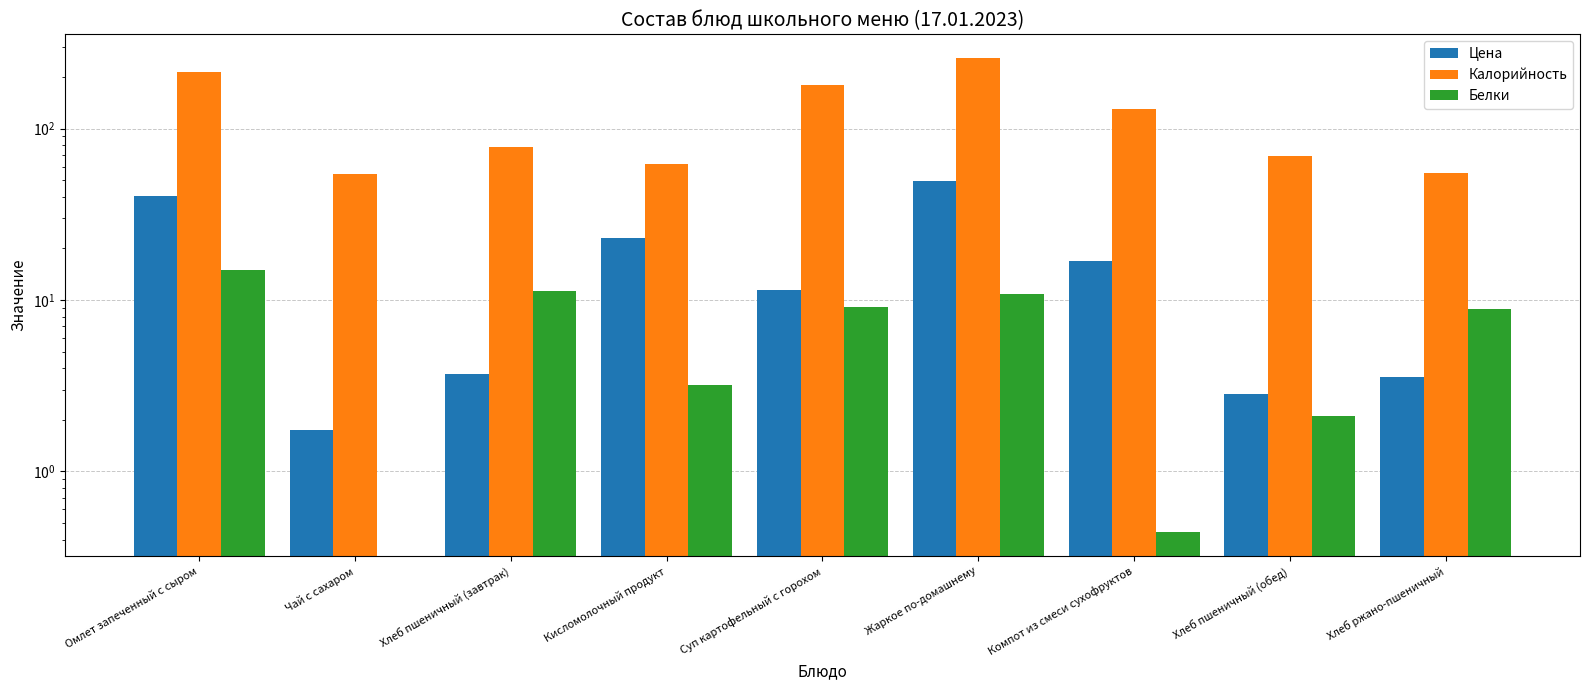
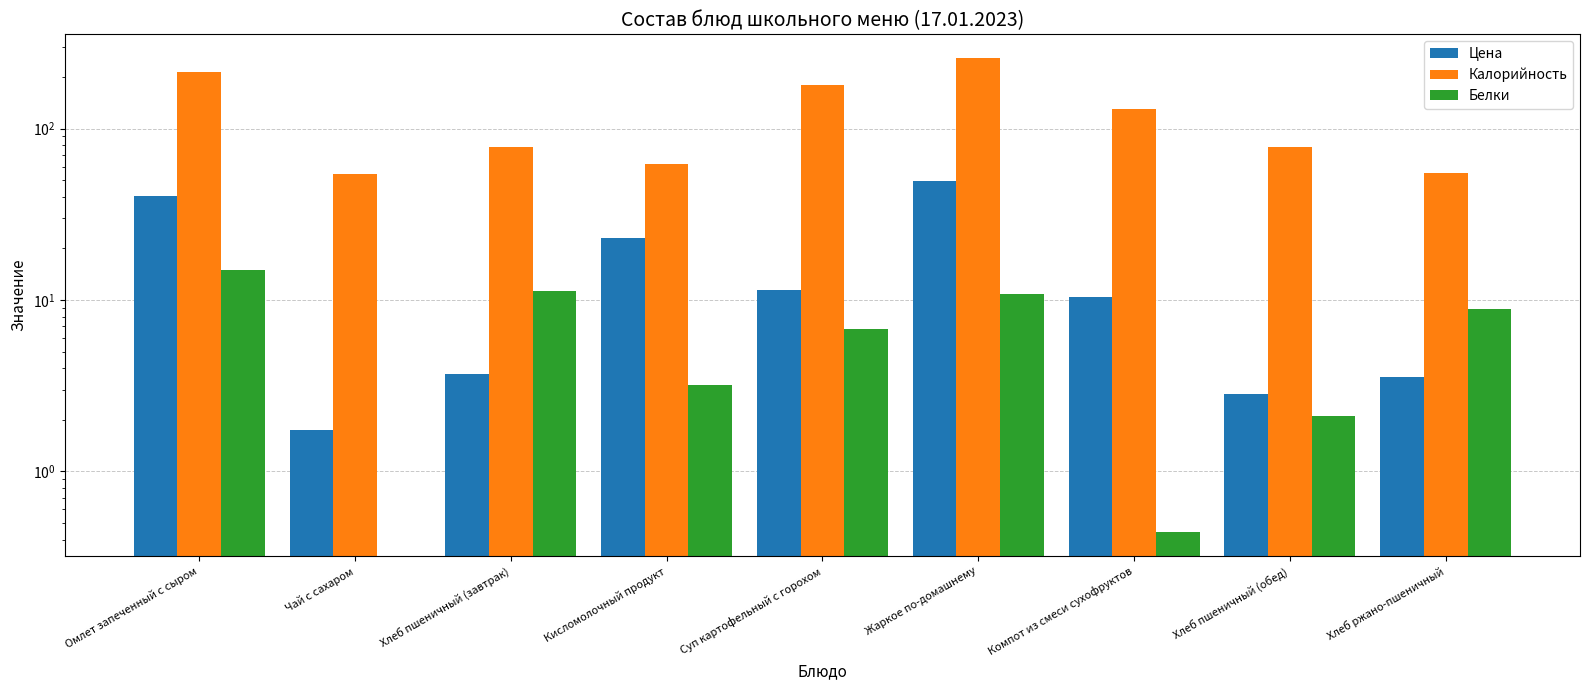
  {
    "Цена": {
      "Омлет запеченный с сыром": 40,
      "Чай с сахаром": 1.7,
      "Хлеб пшеничный (завтрак)": 3.7,
      "Кисломолочный продукт": 23,
      "Суп картофельный с горохом": 11,
      "Жаркое по-домашнему": 49,
-     "Компот из смеси сухофруктов": 17,
+     "Компот из смеси сухофруктов": 10,
      "Хлеб пшеничный (обед)": 2.8,
      "Хлеб ржано-пшеничный": 3.6
    },
    "Калорийность": {
      "Омлет запеченный с сыром": 210,
      "Чай с сахаром": 54,
      "Хлеб пшеничный (завтрак)": 80,
      "Кисломолочный продукт": 62,
      "Суп картофельный с горохом": 180,
      "Жаркое по-домашнему": 260,
      "Компот из смеси сухофруктов": 130,
-     "Хлеб пшеничный (обед)": 69,
+     "Хлеб пшеничный (обед)": 80,
      "Хлеб ржано-пшеничный": 55
    },
    "Белки": {
      "Омлет запеченный с сыром": 15,
      "Хлеб пшеничный (завтрак)": 11,
      "Кисломолочный продукт": 3.2,
-     "Суп картофельный с горохом": 9,
+     "Суп картофельный с горохом": 6.8,
      "Жаркое по-домашнему": 11,
      "Компот из смеси сухофруктов": 0.44,
      "Хлеб пшеничный (обед)": 2.1,
      "Хлеб ржано-пшеничный": 9
    }
  }
